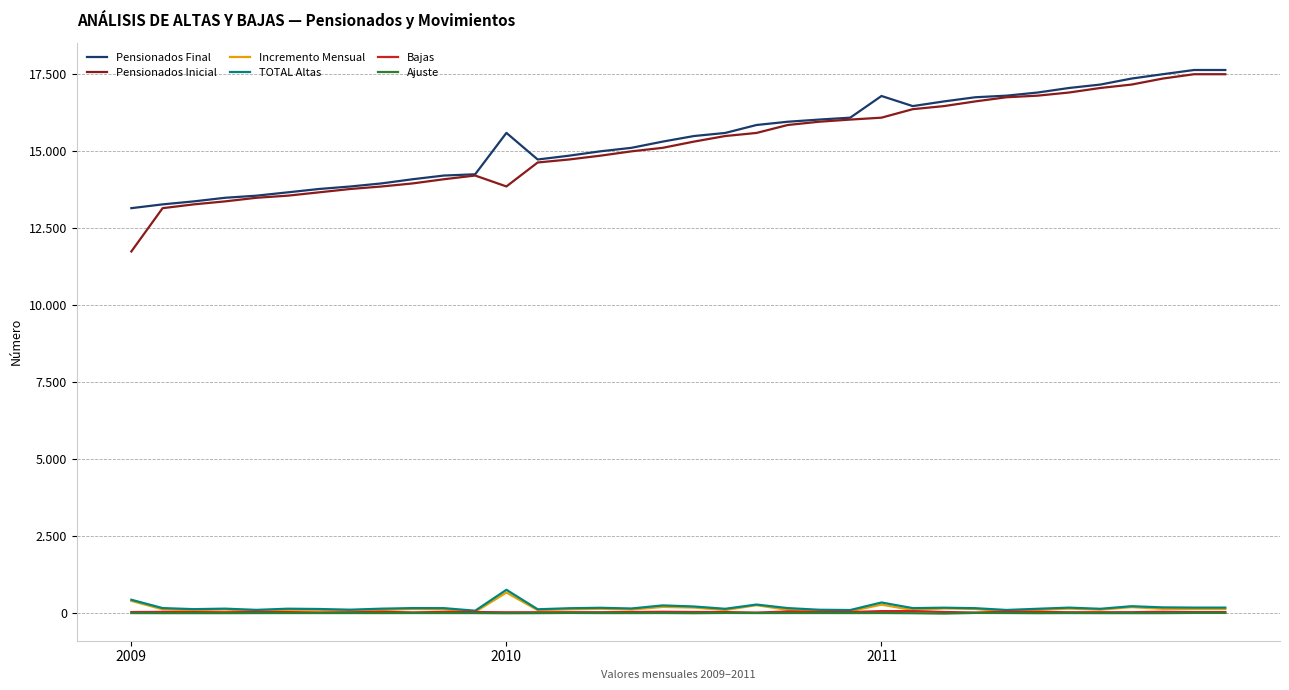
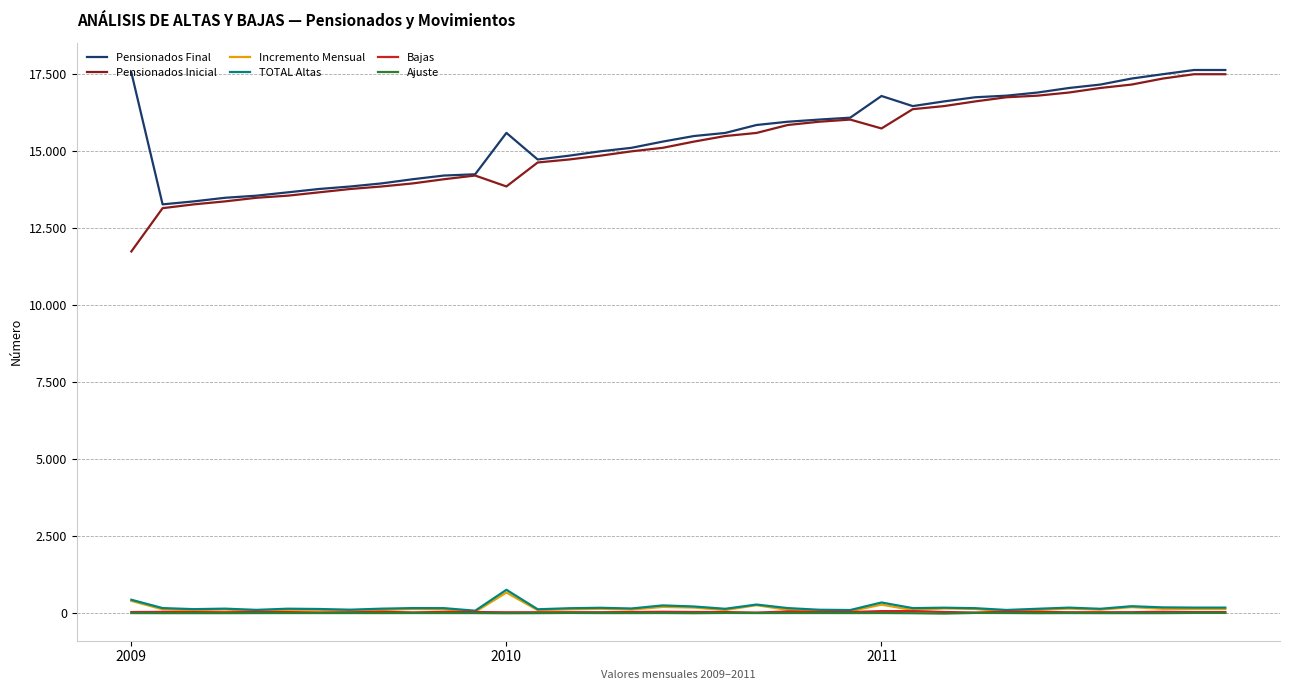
  {
    "Pensionados Final": {
-     "2009": 13.2,
+     "2009": 17.6,
      "2010": 15.6,
      "2011": 16.8
    },
    "Pensionados Inicial": {
      "2009": 11.7,
      "2010": 13.9,
-     "2011": 16.1
+     "2011": 15.7
    },
    "Incremento Mensual": {
      "2010": 0.7
    },
    "TOTAL Altas": {
      "2010": 0.8
    }
  }
